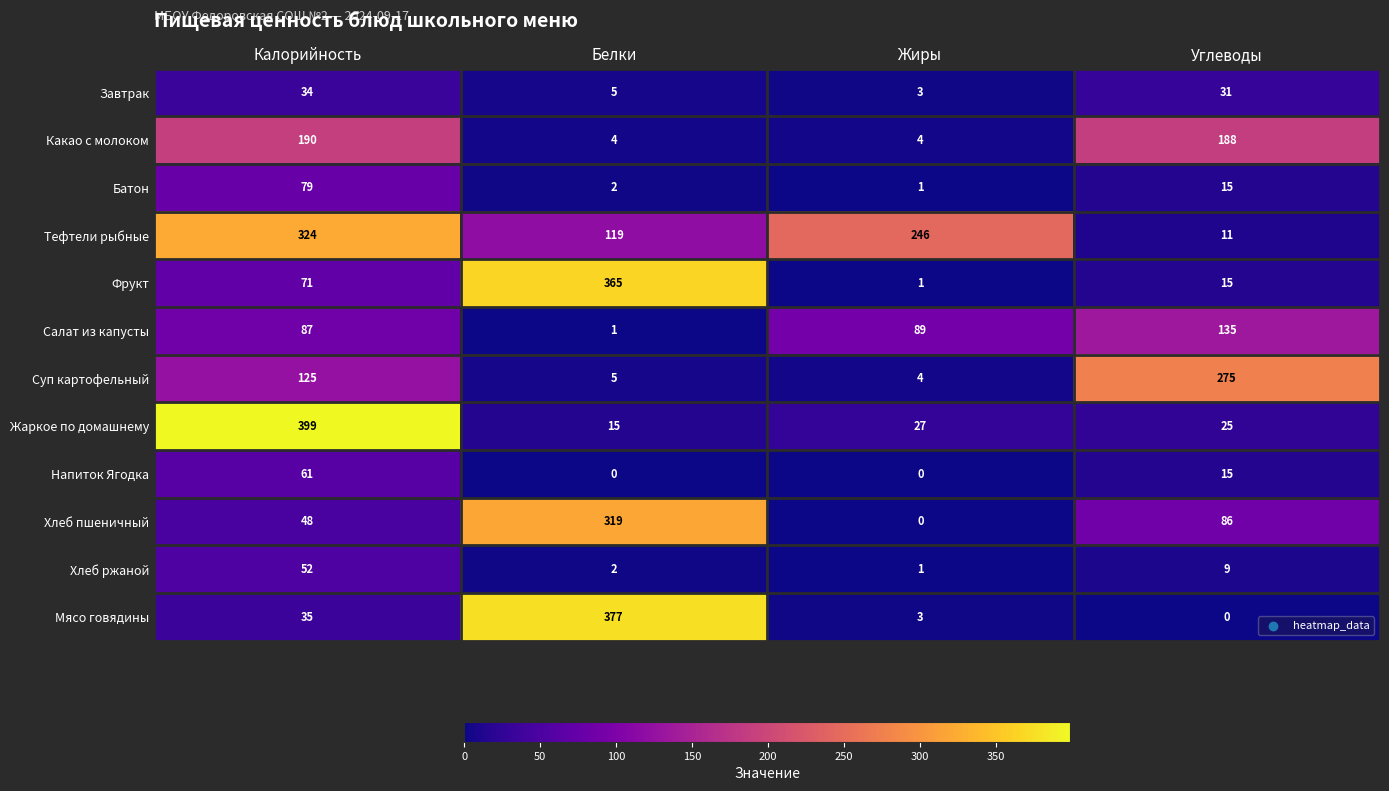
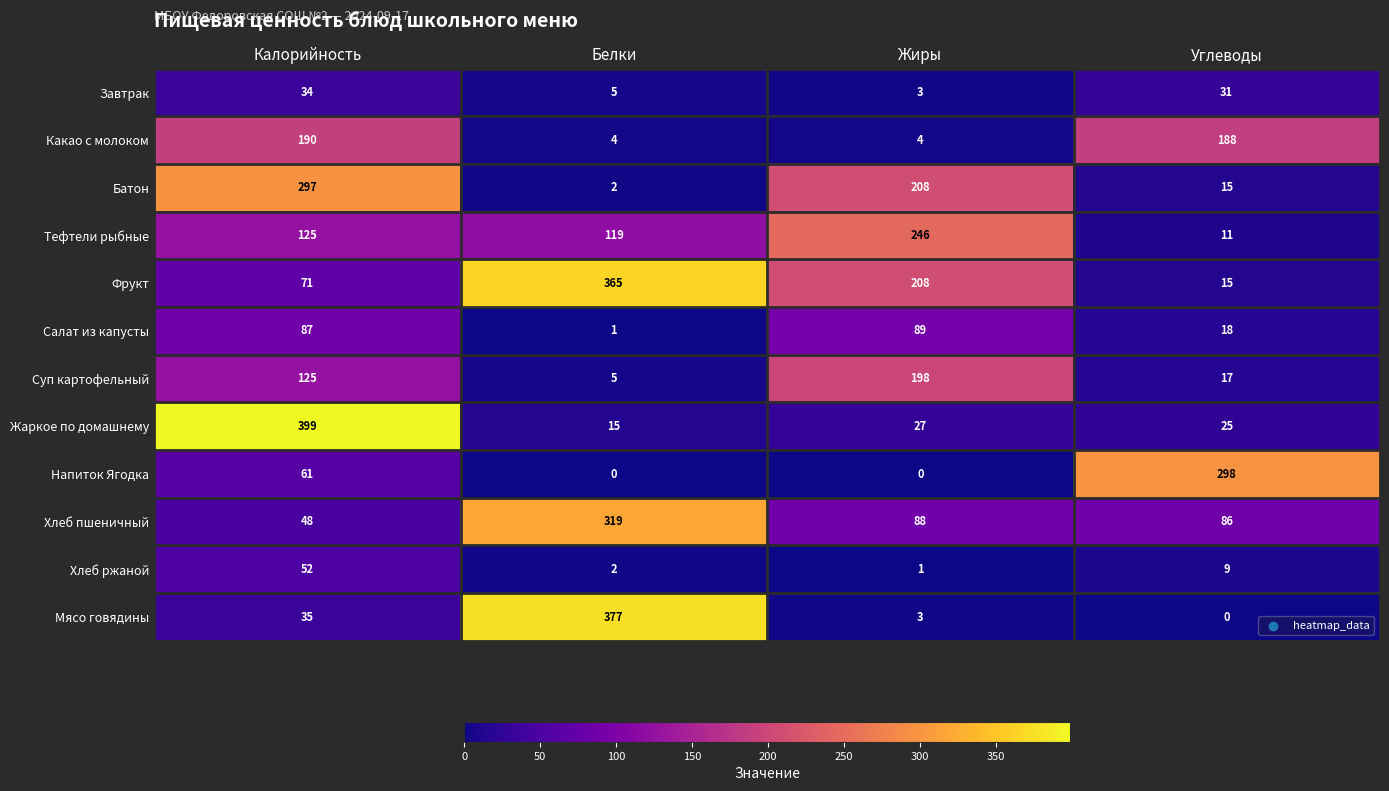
  {
    "Завтрак": {
      "Калорийность": 34,
      "Белки": 5,
      "Жиры": 3,
      "Углеводы": 31
    },
    "Какао с молоком": {
      "Калорийность": 190,
      "Белки": 4,
      "Жиры": 4,
      "Углеводы": 188
    },
    "Батон": {
-     "Калорийность": 79,
+     "Калорийность": 297,
      "Белки": 2,
-     "Жиры": 1,
+     "Жиры": 208,
      "Углеводы": 15
    },
    "Тефтели рыбные": {
-     "Калорийность": 324,
+     "Калорийность": 125,
      "Белки": 119,
      "Жиры": 246,
      "Углеводы": 11
    },
    "Фрукт": {
      "Калорийность": 71,
      "Белки": 365,
-     "Жиры": 1,
+     "Жиры": 208,
      "Углеводы": 15
    },
    "Салат из капусты": {
      "Калорийность": 87,
      "Белки": 1,
      "Жиры": 89,
-     "Углеводы": 135
+     "Углеводы": 18
    },
    "Суп картофельный": {
      "Калорийность": 125,
      "Белки": 5,
-     "Жиры": 4,
-     "Углеводы": 275
+     "Жиры": 198,
+     "Углеводы": 17
    },
    "Жаркое по домашнему": {
      "Калорийность": 399,
      "Белки": 15,
      "Жиры": 27,
      "Углеводы": 25
    },
    "Напиток Ягодка": {
      "Калорийность": 61,
      "Белки": 0,
      "Жиры": 0,
-     "Углеводы": 15
+     "Углеводы": 298
    },
    "Хлеб пшеничный": {
      "Калорийность": 48,
      "Белки": 319,
-     "Жиры": 0,
+     "Жиры": 88,
      "Углеводы": 86
    },
    "Хлеб ржаной": {
      "Калорийность": 52,
      "Белки": 2,
      "Жиры": 1,
      "Углеводы": 9
    },
    "Мясо говядины": {
      "Калорийность": 35,
      "Белки": 377,
      "Жиры": 3,
      "Углеводы": 0
    }
  }
